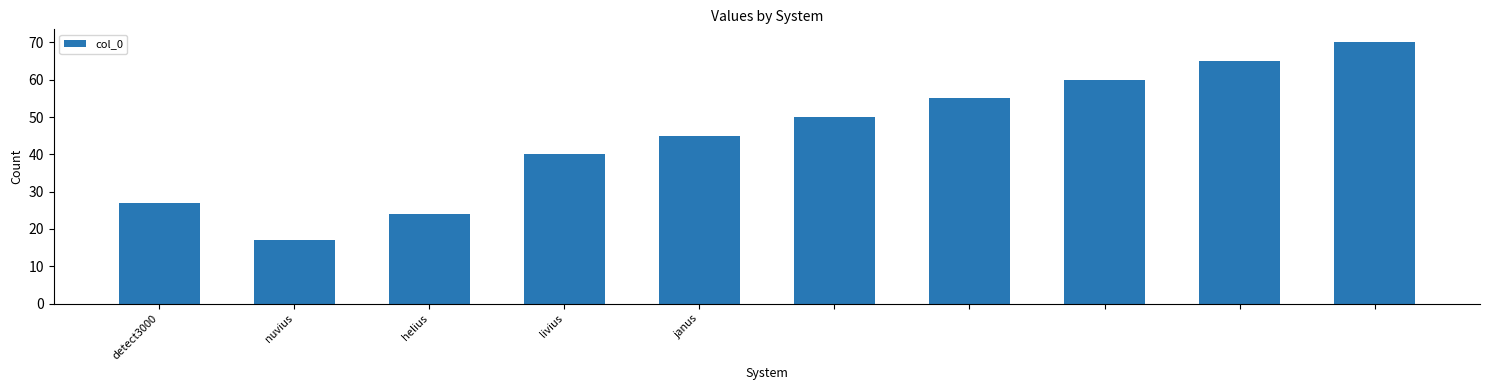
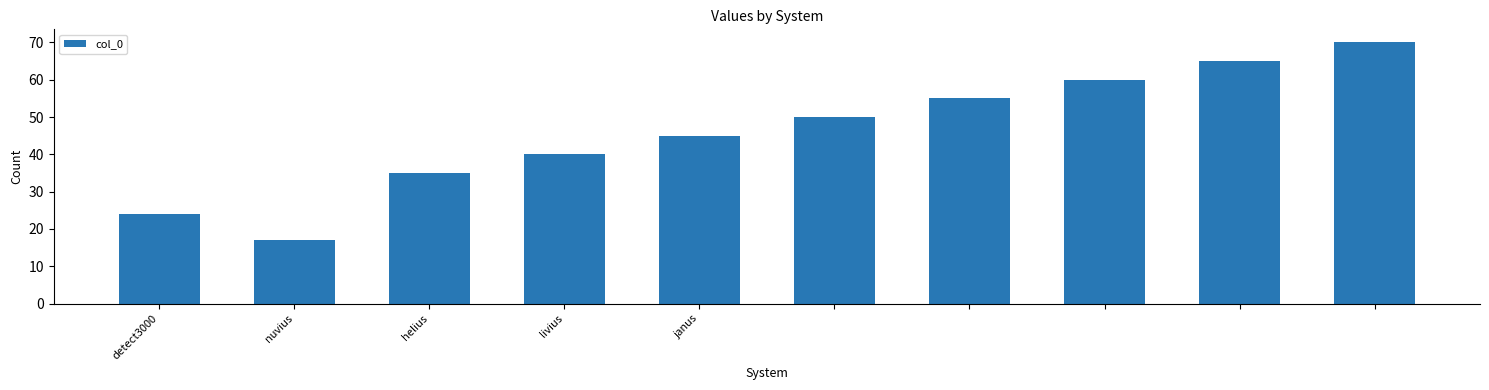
  {
-   "detect3000": 27,
+   "detect3000": 24,
    "nuvius": 17,
-   "helius": 24,
+   "helius": 35,
    "livius": 40,
    "janus": 45
  }
